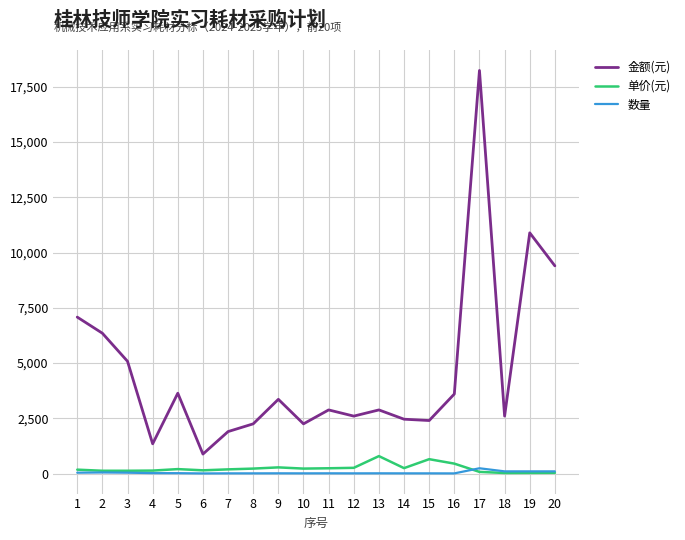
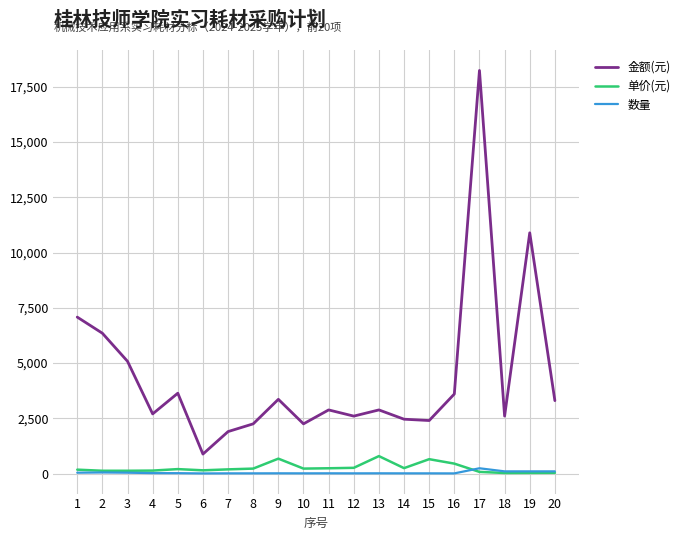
  {
    "金额(元)": {
      "1": "7,100",
      "2": "6,400",
      "3": "5,100",
-     "4": "1,300",
+     "4": "2,700",
      "5": "3,600",
      "6": "900",
      "7": "1,900",
      "8": "2,300",
      "9": "3,400",
      "10": "2,300",
      "11": "2,900",
      "12": "2,600",
      "13": "2,900",
      "14": "2,500",
      "15": "2,400",
      "16": "3,600",
      "17": "18,200",
      "18": "2,600",
      "19": "10,900",
-     "20": "9,400"
+     "20": "3,300"
    },
    "单价(元)": {
      "1": "200",
      "5": "200",
      "6": "100",
      "7": "200",
      "8": "200",
-     "9": "300",
+     "9": "700",
      "10": "200",
      "11": "200",
      "12": "300",
      "13": "800",
      "14": "200",
      "15": "700",
      "16": "500",
      "17": "100"
    },
    "数量": {
      "1": "0",
      "5": "0",
      "6": "0",
      "7": "0",
      "8": "0",
      "9": "0",
      "10": "0",
      "11": "0",
      "12": "0",
      "13": "0",
      "14": "0",
      "15": "0",
      "16": "0",
      "17": "200"
    }
  }
